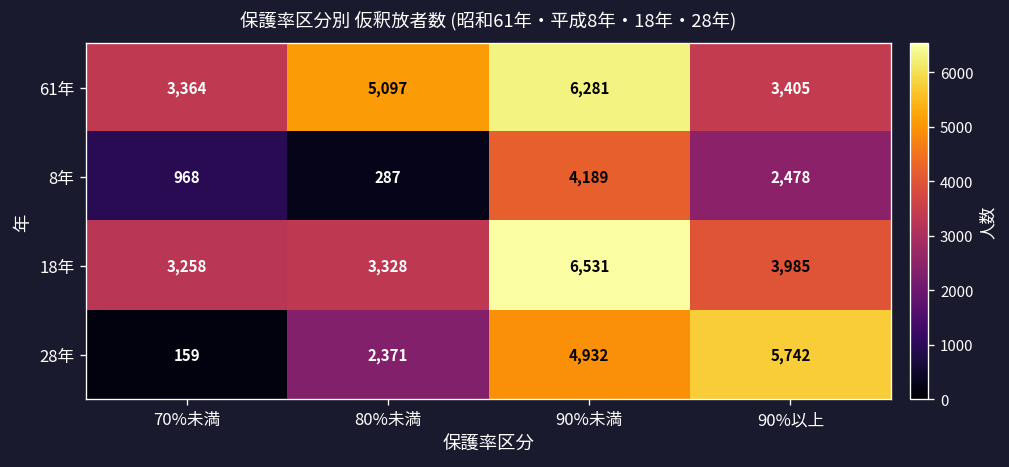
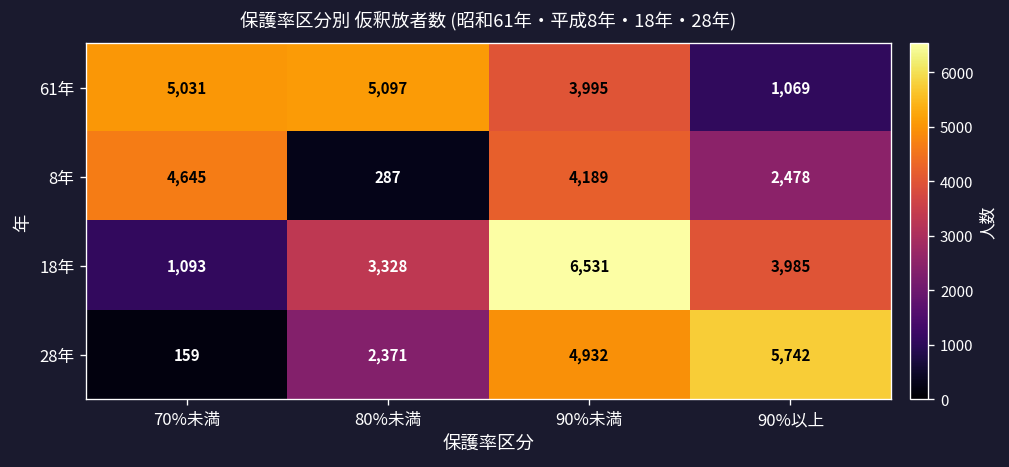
  {
    "61年": {
-     "70%未満": "3,364",
+     "70%未満": "5,031",
      "80%未満": "5,097",
-     "90%未満": "6,281",
-     "90%以上": "3,405"
+     "90%未満": "3,995",
+     "90%以上": "1,069"
    },
    "8年": {
-     "70%未満": "968",
+     "70%未満": "4,645",
      "80%未満": "287",
      "90%未満": "4,189",
      "90%以上": "2,478"
    },
    "18年": {
-     "70%未満": "3,258",
+     "70%未満": "1,093",
      "80%未満": "3,328",
      "90%未満": "6,531",
      "90%以上": "3,985"
    },
    "28年": {
      "70%未満": "159",
      "80%未満": "2,371",
      "90%未満": "4,932",
      "90%以上": "5,742"
    }
  }
